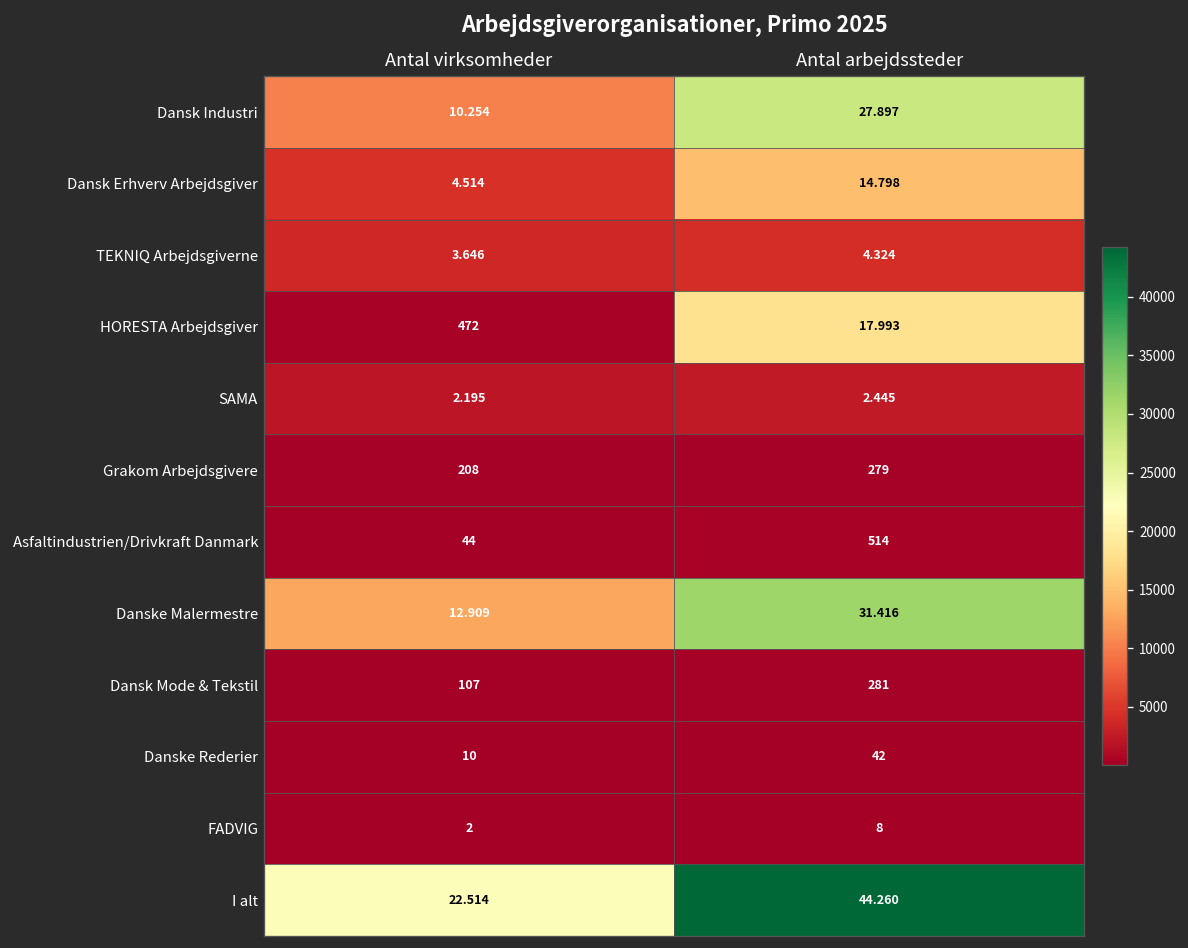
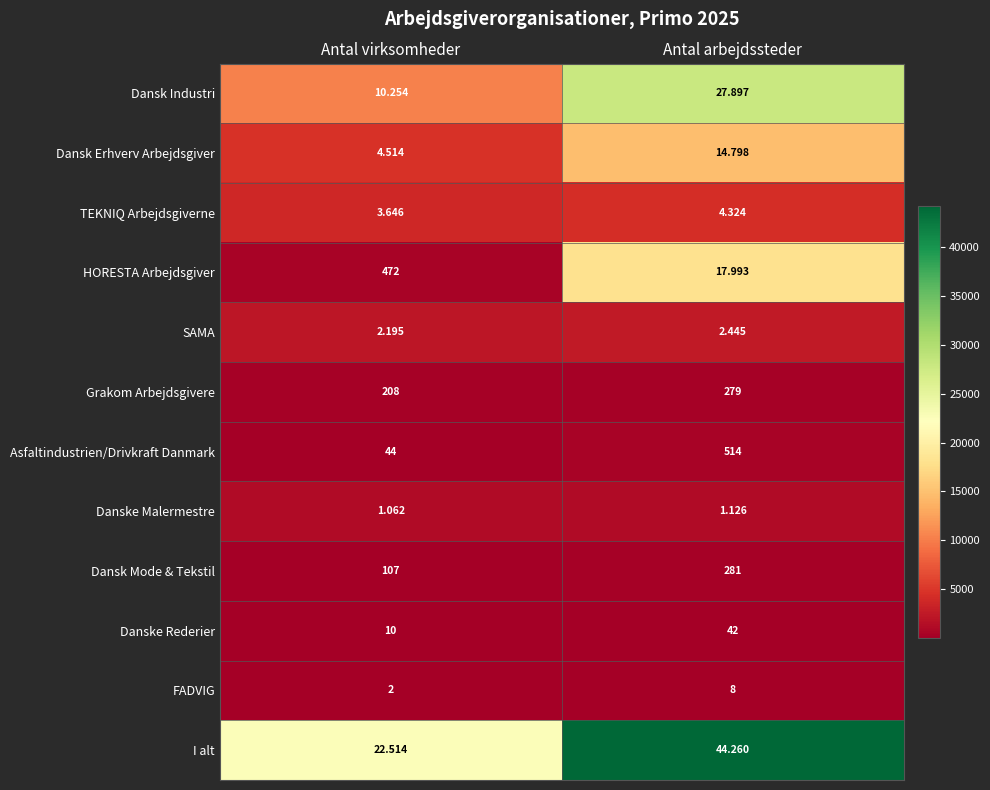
  {
    "Dansk Industri": {
      "Antal virksomheder": 10.254,
      "Antal arbejdssteder": 27.897
    },
    "Dansk Erhverv Arbejdsgiver": {
      "Antal virksomheder": 4.514,
      "Antal arbejdssteder": 14.798
    },
    "TEKNIQ Arbejdsgiverne": {
      "Antal virksomheder": 3.646,
      "Antal arbejdssteder": 4.324
    },
    "HORESTA Arbejdsgiver": {
      "Antal virksomheder": 472,
      "Antal arbejdssteder": 17.993
    },
    "SAMA": {
      "Antal virksomheder": 2.195,
      "Antal arbejdssteder": 2.445
    },
    "Grakom Arbejdsgivere": {
      "Antal virksomheder": 208,
      "Antal arbejdssteder": 279
    },
    "Asfaltindustrien/Drivkraft Danmark": {
      "Antal virksomheder": 44,
      "Antal arbejdssteder": 514
    },
    "Danske Malermestre": {
-     "Antal virksomheder": 12.909,
-     "Antal arbejdssteder": 31.416
+     "Antal virksomheder": 1.062,
+     "Antal arbejdssteder": 1.126
    },
    "Dansk Mode & Tekstil": {
      "Antal virksomheder": 107,
      "Antal arbejdssteder": 281
    },
    "Danske Rederier": {
      "Antal virksomheder": 10,
      "Antal arbejdssteder": 42
    },
    "FADVIG": {
      "Antal virksomheder": 2,
      "Antal arbejdssteder": 8
    },
    "I alt": {
      "Antal virksomheder": 22.514,
      "Antal arbejdssteder": 44.260
    }
  }
